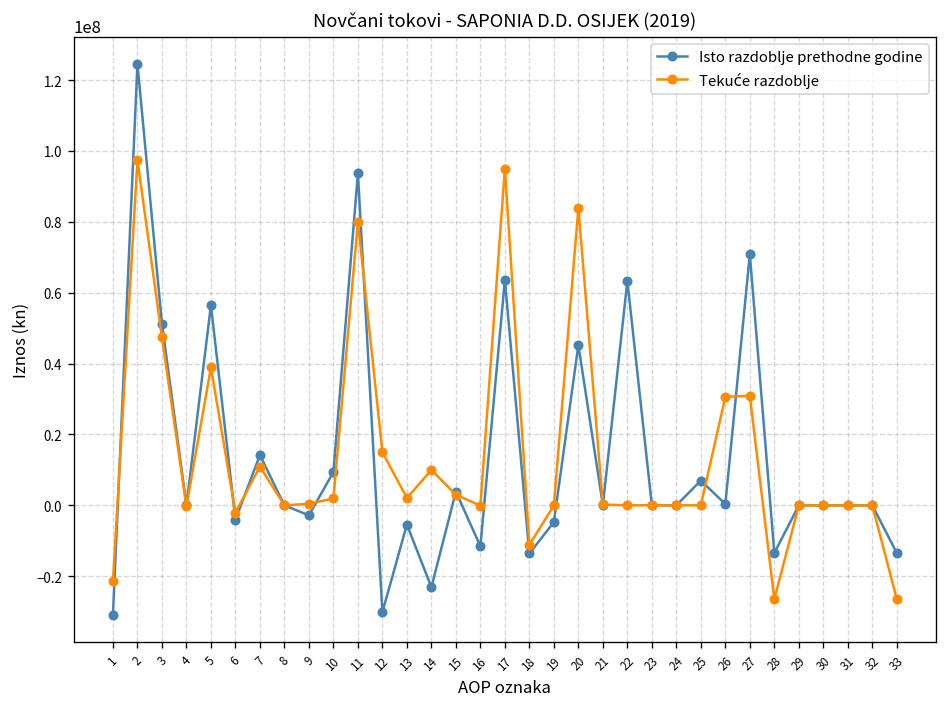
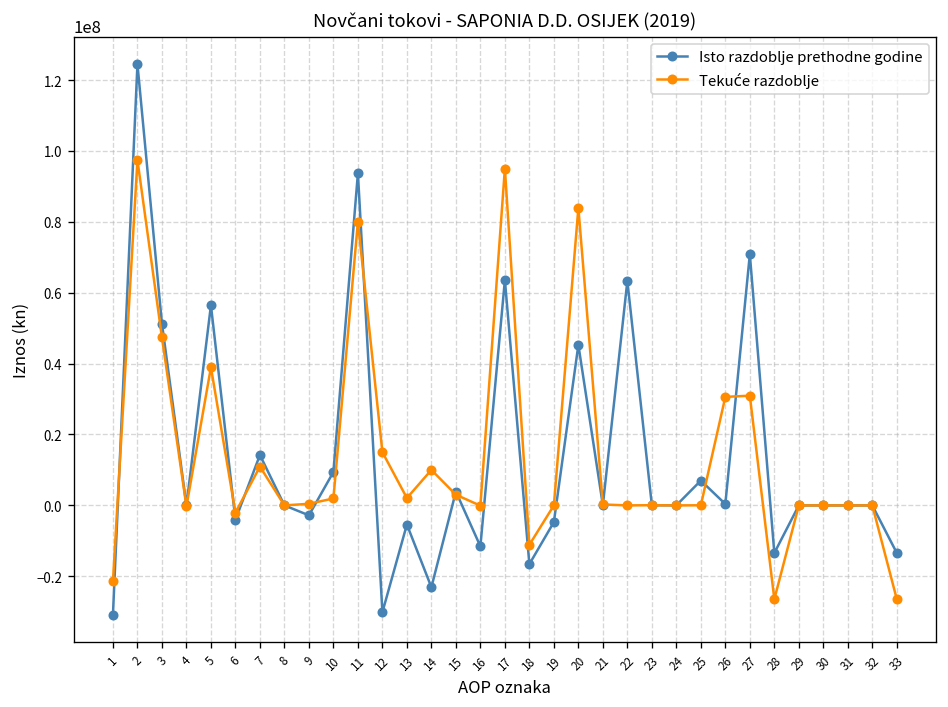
  {
    "Isto razdoblje prethodne godine": {
      "1": -31000000,
      "2": 124000000,
      "3": 51000000,
      "5": 56000000,
      "6": -4000000,
      "7": 14000000,
      "9": -3000000,
      "10": 9000000,
      "11": 94000000,
      "12": -30000000,
      "13": -5000000,
      "14": -23000000,
      "15": 4000000,
      "16": -12000000,
      "17": 64000000,
-     "18": -14000000,
+     "18": -17000000,
      "19": -5000000,
      "20": 45000000,
      "22": 63000000,
      "25": 7000000,
      "26": 0,
      "27": 71000000,
      "28": -13000000,
      "33": -13000000
    },
    "Tekuće razdoblje": {
      "1": -21000000,
      "2": 97000000,
      "3": 47000000,
      "5": 39000000,
      "6": -2000000,
      "7": 11000000,
      "9": 0,
      "10": 2000000,
      "11": 80000000,
      "12": 15000000,
      "13": 2000000,
      "14": 10000000,
      "15": 3000000,
      "16": 0,
      "17": 95000000,
      "18": -11000000,
      "19": 0,
      "20": 84000000,
      "22": 0,
      "25": 0,
      "26": 31000000,
      "27": 31000000,
      "28": -26000000,
      "33": -26000000
    }
  }
